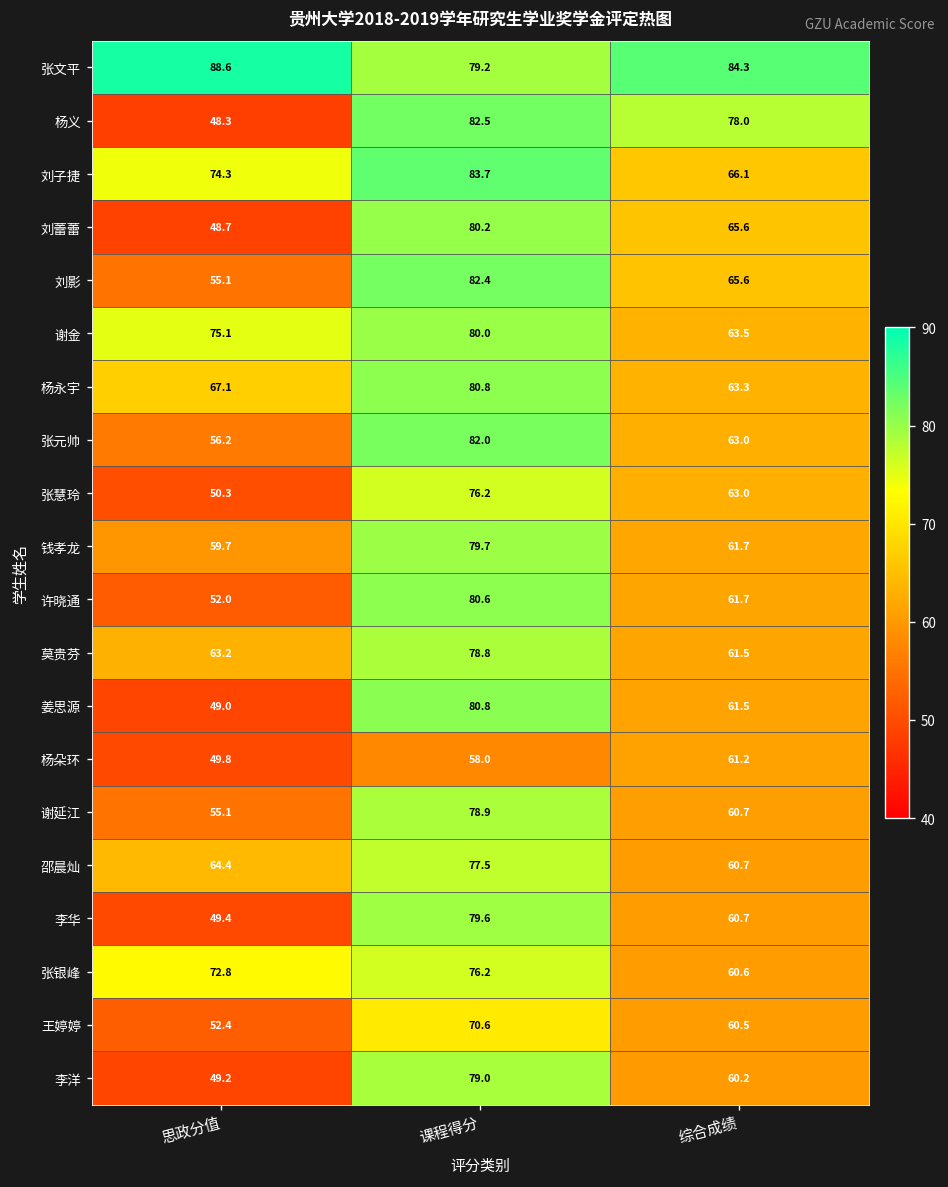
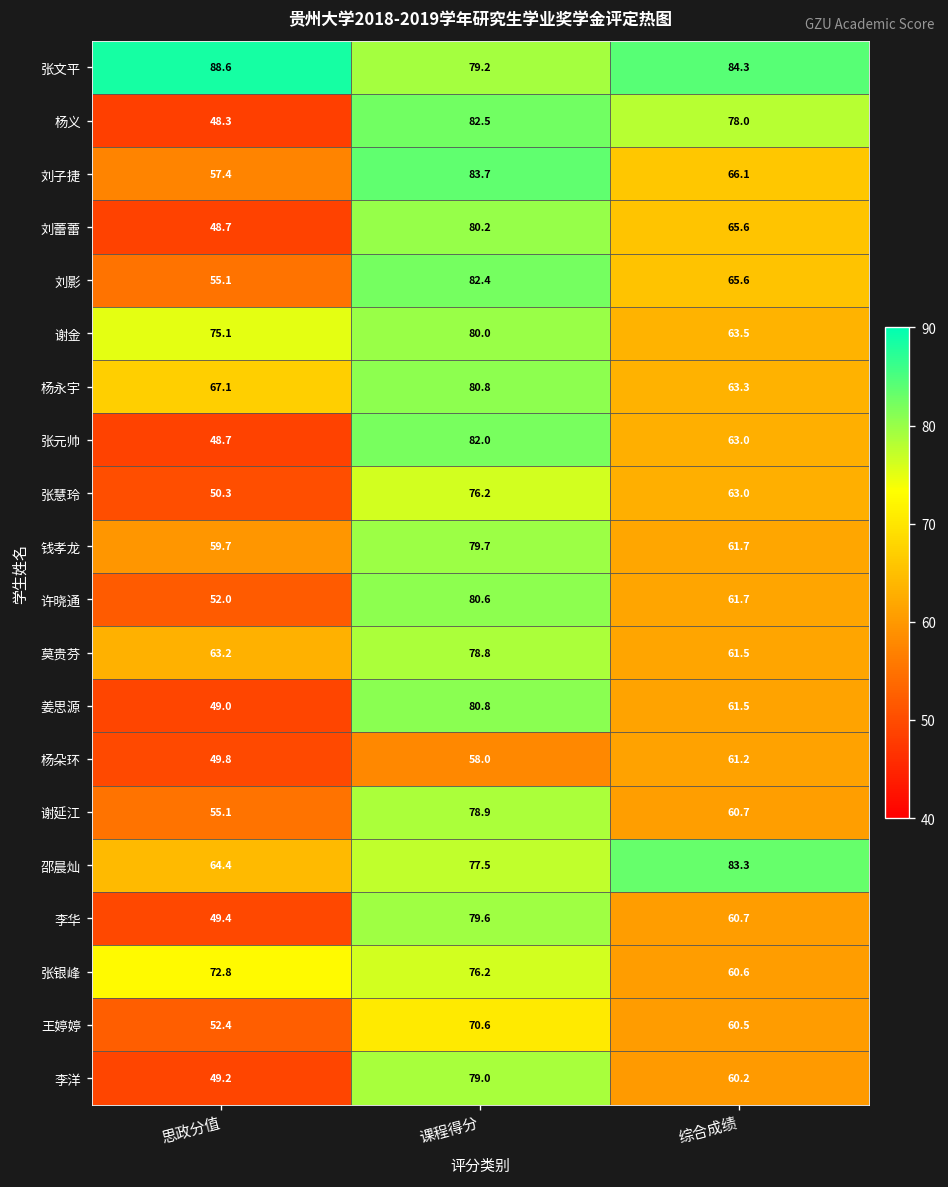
  {
    "张文平": {
      "思政分值": 88.6,
      "课程得分": 79.2,
      "综合成绩": 84.3
    },
    "杨义": {
      "思政分值": 48.3,
      "课程得分": 82.5,
      "综合成绩": 78.0
    },
    "刘子捷": {
-     "思政分值": 74.3,
+     "思政分值": 57.4,
      "课程得分": 83.7,
      "综合成绩": 66.1
    },
    "刘蕾蕾": {
      "思政分值": 48.7,
      "课程得分": 80.2,
      "综合成绩": 65.6
    },
    "刘影": {
      "思政分值": 55.1,
      "课程得分": 82.4,
      "综合成绩": 65.6
    },
    "谢金": {
      "思政分值": 75.1,
      "课程得分": 80.0,
      "综合成绩": 63.5
    },
    "杨永宇": {
      "思政分值": 67.1,
      "课程得分": 80.8,
      "综合成绩": 63.3
    },
    "张元帅": {
-     "思政分值": 56.2,
+     "思政分值": 48.7,
      "课程得分": 82.0,
      "综合成绩": 63.0
    },
    "张慧玲": {
      "思政分值": 50.3,
      "课程得分": 76.2,
      "综合成绩": 63.0
    },
    "钱孝龙": {
      "思政分值": 59.7,
      "课程得分": 79.7,
      "综合成绩": 61.7
    },
    "许晓通": {
      "思政分值": 52.0,
      "课程得分": 80.6,
      "综合成绩": 61.7
    },
    "莫贵芬": {
      "思政分值": 63.2,
      "课程得分": 78.8,
      "综合成绩": 61.5
    },
    "姜思源": {
      "思政分值": 49.0,
      "课程得分": 80.8,
      "综合成绩": 61.5
    },
    "杨朵环": {
      "思政分值": 49.8,
      "课程得分": 58.0,
      "综合成绩": 61.2
    },
    "谢延江": {
      "思政分值": 55.1,
      "课程得分": 78.9,
      "综合成绩": 60.7
    },
    "邵晨灿": {
      "思政分值": 64.4,
      "课程得分": 77.5,
-     "综合成绩": 60.7
+     "综合成绩": 83.3
    },
    "李华": {
      "思政分值": 49.4,
      "课程得分": 79.6,
      "综合成绩": 60.7
    },
    "张银峰": {
      "思政分值": 72.8,
      "课程得分": 76.2,
      "综合成绩": 60.6
    },
    "王婷婷": {
      "思政分值": 52.4,
      "课程得分": 70.6,
      "综合成绩": 60.5
    },
    "李洋": {
      "思政分值": 49.2,
      "课程得分": 79.0,
      "综合成绩": 60.2
    }
  }
